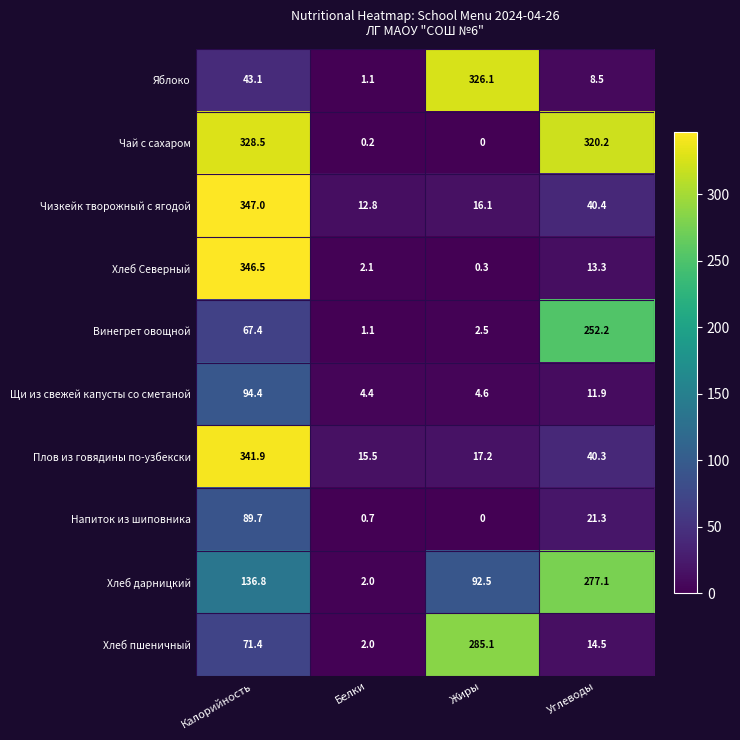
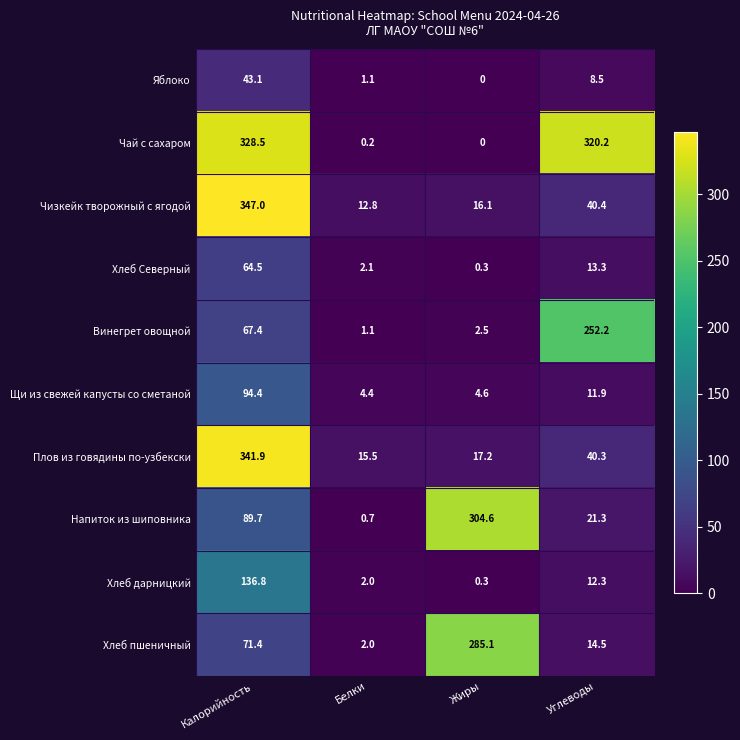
  {
    "Яблоко": {
      "Калорийность": 43.1,
      "Белки": 1.1,
-     "Жиры": 326.1,
+     "Жиры": 0,
      "Углеводы": 8.5
    },
    "Чай с сахаром": {
      "Калорийность": 328.5,
      "Белки": 0.2,
      "Жиры": 0,
      "Углеводы": 320.2
    },
    "Чизкейк творожный с ягодой": {
      "Калорийность": 347.0,
      "Белки": 12.8,
      "Жиры": 16.1,
      "Углеводы": 40.4
    },
    "Хлеб Северный": {
-     "Калорийность": 346.5,
+     "Калорийность": 64.5,
      "Белки": 2.1,
      "Жиры": 0.3,
      "Углеводы": 13.3
    },
    "Винегрет овощной": {
      "Калорийность": 67.4,
      "Белки": 1.1,
      "Жиры": 2.5,
      "Углеводы": 252.2
    },
    "Щи из свежей капусты со сметаной": {
      "Калорийность": 94.4,
      "Белки": 4.4,
      "Жиры": 4.6,
      "Углеводы": 11.9
    },
    "Плов из говядины по-узбекски": {
      "Калорийность": 341.9,
      "Белки": 15.5,
      "Жиры": 17.2,
      "Углеводы": 40.3
    },
    "Напиток из шиповника": {
      "Калорийность": 89.7,
      "Белки": 0.7,
-     "Жиры": 0,
+     "Жиры": 304.6,
      "Углеводы": 21.3
    },
    "Хлеб дарницкий": {
      "Калорийность": 136.8,
      "Белки": 2.0,
-     "Жиры": 92.5,
-     "Углеводы": 277.1
+     "Жиры": 0.3,
+     "Углеводы": 12.3
    },
    "Хлеб пшеничный": {
      "Калорийность": 71.4,
      "Белки": 2.0,
      "Жиры": 285.1,
      "Углеводы": 14.5
    }
  }
